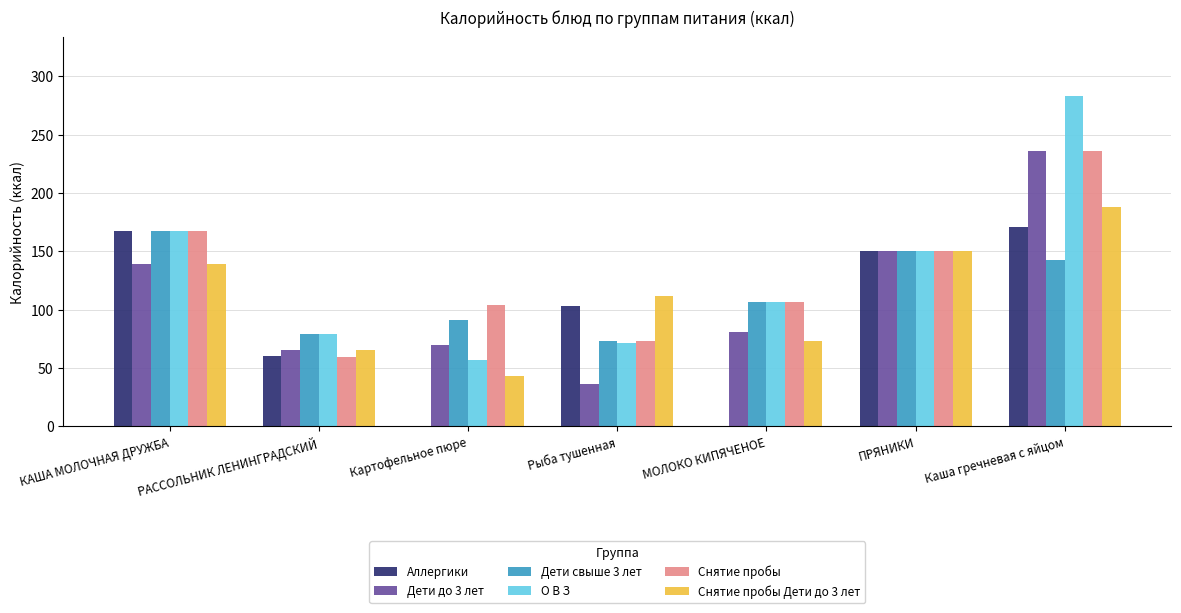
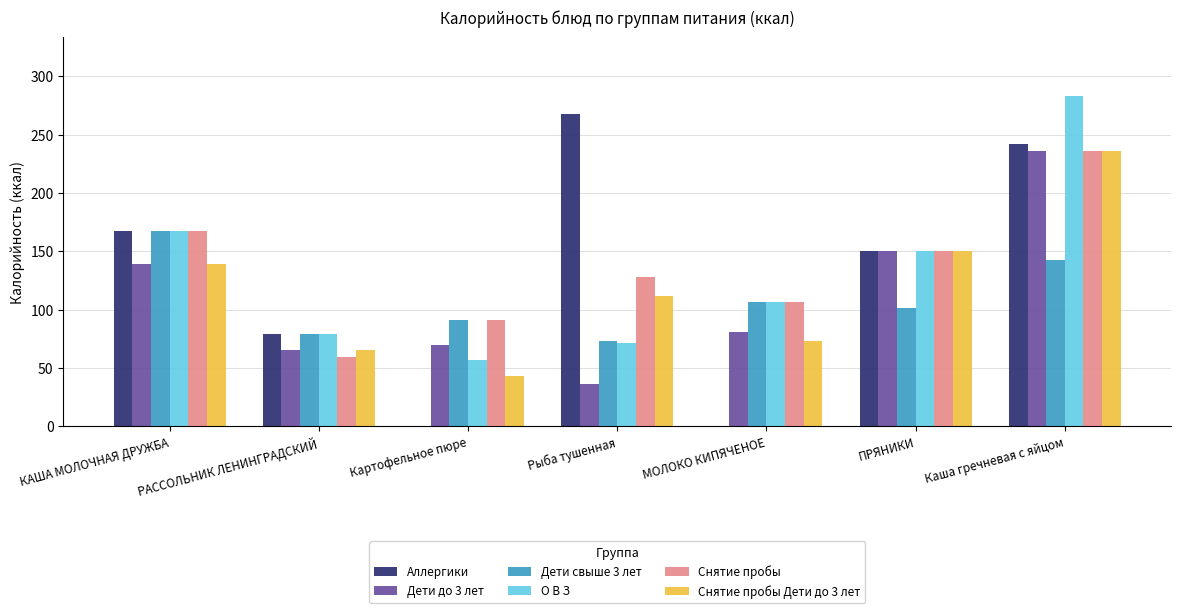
  {
    "Аллергики": {
      "КАША МОЛОЧНАЯ ДРУЖБА": 167,
-     "РАССОЛЬНИК ЛЕНИНГРАДСКИЙ": 61,
+     "РАССОЛЬНИК ЛЕНИНГРАДСКИЙ": 79,
      "Картофельное пюре": 0,
-     "Рыба тушенная": 103,
+     "Рыба тушенная": 268,
      "МОЛОКО КИПЯЧЕНОЕ": 0,
      "ПРЯНИКИ": 150,
-     "Каша гречневая с яйцом": 171
+     "Каша гречневая с яйцом": 242
    },
    "Дети до 3 лет": {
      "КАША МОЛОЧНАЯ ДРУЖБА": 139,
      "РАССОЛЬНИК ЛЕНИНГРАДСКИЙ": 66,
      "Картофельное пюре": 70,
      "Рыба тушенная": 37,
      "МОЛОКО КИПЯЧЕНОЕ": 81,
      "ПРЯНИКИ": 150,
      "Каша гречневая с яйцом": 236
    },
    "Дети свыше 3 лет": {
      "КАША МОЛОЧНАЯ ДРУЖБА": 167,
      "РАССОЛЬНИК ЛЕНИНГРАДСКИЙ": 79,
      "Картофельное пюре": 91,
      "Рыба тушенная": 74,
      "МОЛОКО КИПЯЧЕНОЕ": 107,
-     "ПРЯНИКИ": 150,
+     "ПРЯНИКИ": 102,
      "Каша гречневая с яйцом": 142
    },
    "О В З": {
      "КАША МОЛОЧНАЯ ДРУЖБА": 167,
      "РАССОЛЬНИК ЛЕНИНГРАДСКИЙ": 79,
      "Картофельное пюре": 57,
      "Рыба тушенная": 72,
      "МОЛОКО КИПЯЧЕНОЕ": 107,
      "ПРЯНИКИ": 150,
      "Каша гречневая с яйцом": 283
    },
    "Снятие пробы": {
      "КАША МОЛОЧНАЯ ДРУЖБА": 167,
      "РАССОЛЬНИК ЛЕНИНГРАДСКИЙ": 60,
-     "Картофельное пюре": 104,
-     "Рыба тушенная": 74,
+     "Картофельное пюре": 91,
+     "Рыба тушенная": 128,
      "МОЛОКО КИПЯЧЕНОЕ": 107,
      "ПРЯНИКИ": 150,
      "Каша гречневая с яйцом": 236
    },
    "Снятие пробы Дети до 3 лет": {
      "КАША МОЛОЧНАЯ ДРУЖБА": 139,
      "РАССОЛЬНИК ЛЕНИНГРАДСКИЙ": 66,
      "Картофельное пюре": 43,
      "Рыба тушенная": 111,
      "МОЛОКО КИПЯЧЕНОЕ": 73,
      "ПРЯНИКИ": 150,
-     "Каша гречневая с яйцом": 188
+     "Каша гречневая с яйцом": 236
    }
  }
